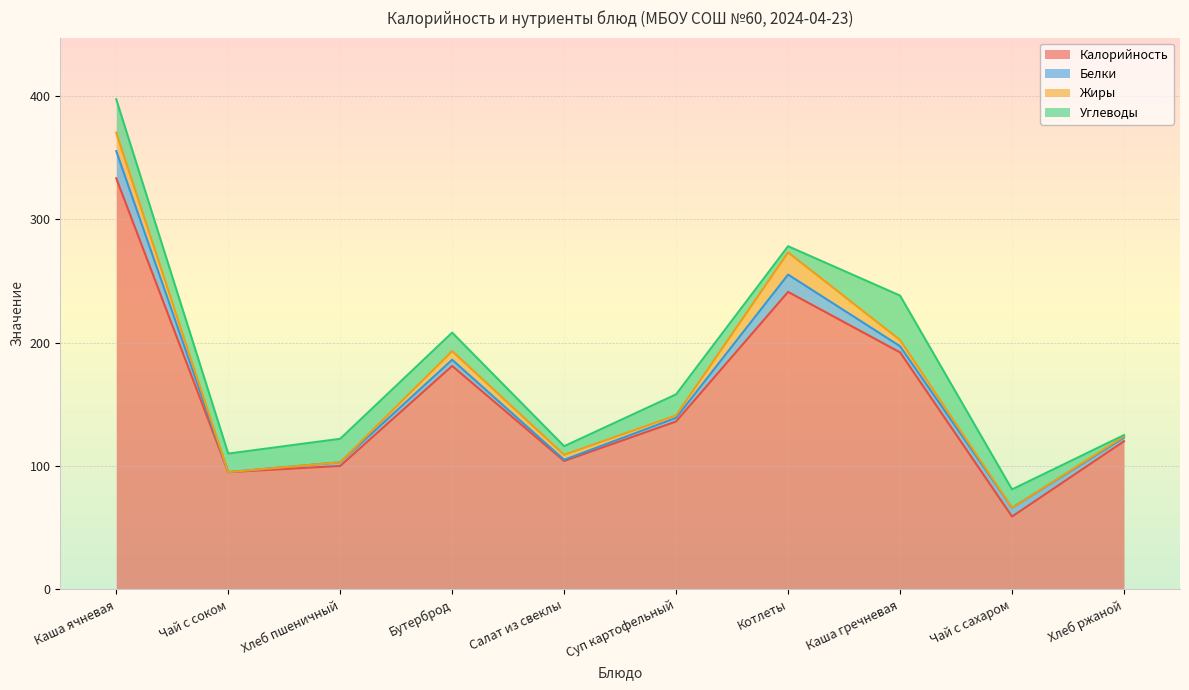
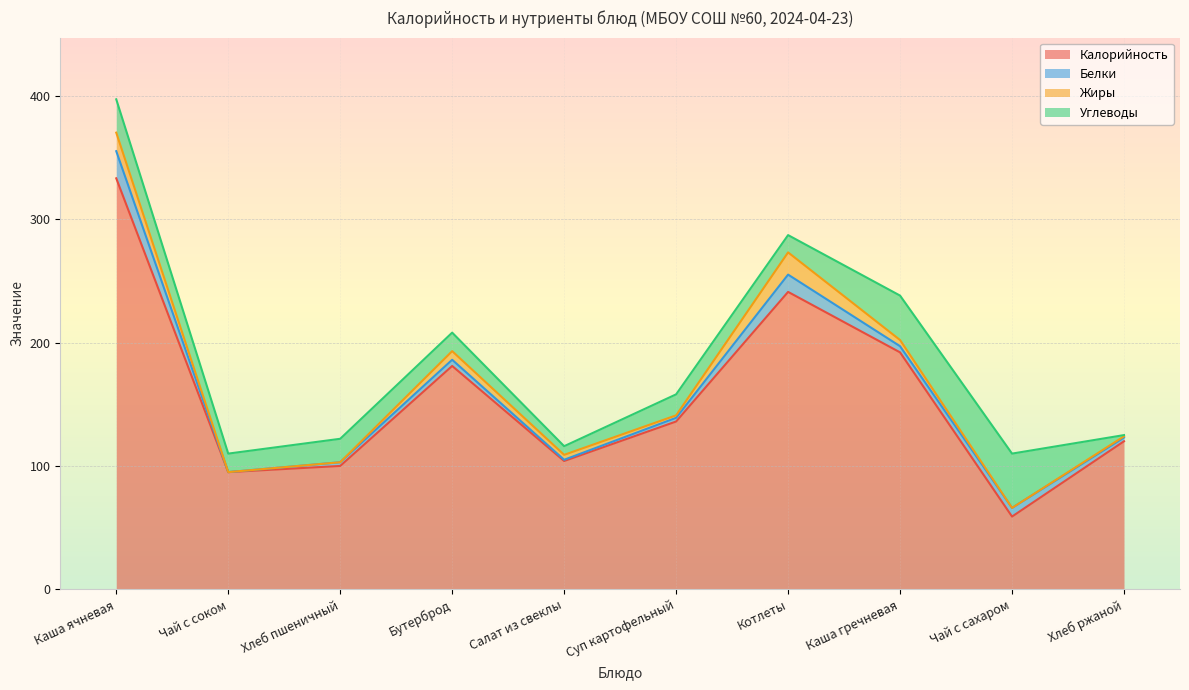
  {
    "Калорийность": {
      "Каша ячневая": 333,
      "Хлеб пшеничный": 100,
      "Бутерброд": 181,
      "Суп картофельный": 136,
      "Котлеты": 241,
      "Каша гречневая": 192,
      "Чай с сахаром": 59,
      "Хлеб ржаной": 120
    },
    "Белки": {
      "Каша ячневая": 22,
      "Бутерброд": 5,
      "Котлеты": 14,
      "Каша гречневая": 5
    },
    "Жиры": {
      "Каша ячневая": 15,
      "Бутерброд": 7,
      "Салат из свеклы": 4,
      "Котлеты": 18,
      "Каша гречневая": 5
    },
    "Углеводы": {
      "Каша ячневая": 27,
      "Чай с соком": 15,
      "Хлеб пшеничный": 19,
      "Бутерброд": 15,
      "Салат из свеклы": 7,
      "Суп картофельный": 17,
-     "Котлеты": 5,
+     "Котлеты": 14,
      "Каша гречневая": 36,
-     "Чай с сахаром": 15
+     "Чай с сахаром": 44
    }
  }
